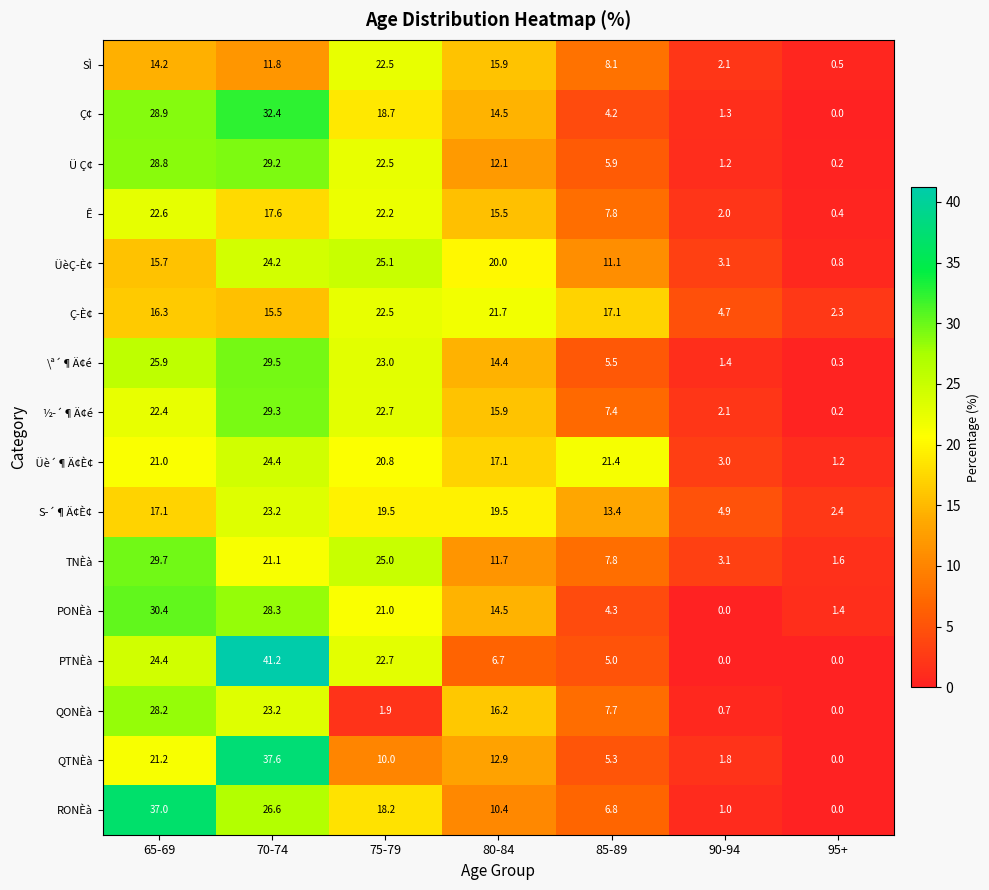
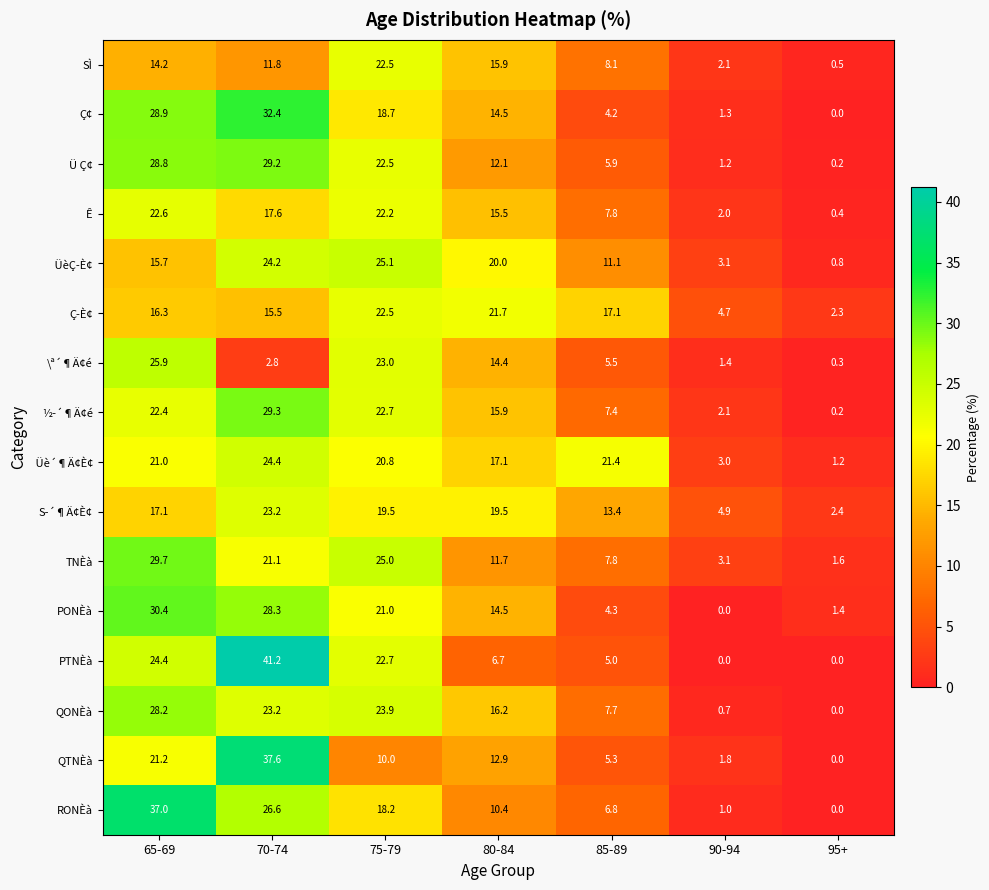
  {
    "SÌ": {
      "65-69": 14.2,
      "70-74": 11.8,
      "75-79": 22.5,
      "80-84": 15.9,
      "85-89": 8.1,
      "90-94": 2.1,
      "95+": 0.5
    },
    "Ç¢": {
      "65-69": 28.9,
      "70-74": 32.4,
      "75-79": 18.7,
      "80-84": 14.5,
      "85-89": 4.2,
      "90-94": 1.3,
      "95+": 0.0
    },
    "Ü Ç¢": {
      "65-69": 28.8,
      "70-74": 29.2,
      "75-79": 22.5,
      "80-84": 12.1,
      "85-89": 5.9,
      "90-94": 1.2,
      "95+": 0.2
    },
    "Ê": {
      "65-69": 22.6,
      "70-74": 17.6,
      "75-79": 22.2,
      "80-84": 15.5,
      "85-89": 7.8,
      "90-94": 2.0,
      "95+": 0.4
    },
    "ÜèÇ­È¢": {
      "65-69": 15.7,
      "70-74": 24.2,
      "75-79": 25.1,
      "80-84": 20.0,
      "85-89": 11.1,
      "90-94": 3.1,
      "95+": 0.8
    },
    "Ç­È¢": {
      "65-69": 16.3,
      "70-74": 15.5,
      "75-79": 22.5,
      "80-84": 21.7,
      "85-89": 17.1,
      "90-94": 4.7,
      "95+": 2.3
    },
    "\\ª´¶Ä¢é": {
      "65-69": 25.9,
-     "70-74": 29.5,
+     "70-74": 2.8,
      "75-79": 23.0,
      "80-84": 14.4,
      "85-89": 5.5,
      "90-94": 1.4,
      "95+": 0.3
    },
    "½­´¶Ä¢é": {
      "65-69": 22.4,
      "70-74": 29.3,
      "75-79": 22.7,
      "80-84": 15.9,
      "85-89": 7.4,
      "90-94": 2.1,
      "95+": 0.2
    },
    "Üè´¶Ä¢È¢": {
      "65-69": 21.0,
      "70-74": 24.4,
      "75-79": 20.8,
      "80-84": 17.1,
      "85-89": 21.4,
      "90-94": 3.0,
      "95+": 1.2
    },
    "S­´¶Ä¢È¢": {
      "65-69": 17.1,
      "70-74": 23.2,
      "75-79": 19.5,
      "80-84": 19.5,
      "85-89": 13.4,
      "90-94": 4.9,
      "95+": 2.4
    },
    "TNÈà": {
      "65-69": 29.7,
      "70-74": 21.1,
      "75-79": 25.0,
      "80-84": 11.7,
      "85-89": 7.8,
      "90-94": 3.1,
      "95+": 1.6
    },
    "PONÈà": {
      "65-69": 30.4,
      "70-74": 28.3,
      "75-79": 21.0,
      "80-84": 14.5,
      "85-89": 4.3,
      "90-94": 0.0,
      "95+": 1.4
    },
    "PTNÈà": {
      "65-69": 24.4,
      "70-74": 41.2,
      "75-79": 22.7,
      "80-84": 6.7,
      "85-89": 5.0,
      "90-94": 0.0,
      "95+": 0.0
    },
    "QONÈà": {
      "65-69": 28.2,
      "70-74": 23.2,
-     "75-79": 1.9,
+     "75-79": 23.9,
      "80-84": 16.2,
      "85-89": 7.7,
      "90-94": 0.7,
      "95+": 0.0
    },
    "QTNÈà": {
      "65-69": 21.2,
      "70-74": 37.6,
      "75-79": 10.0,
      "80-84": 12.9,
      "85-89": 5.3,
      "90-94": 1.8,
      "95+": 0.0
    },
    "RONÈà": {
      "65-69": 37.0,
      "70-74": 26.6,
      "75-79": 18.2,
      "80-84": 10.4,
      "85-89": 6.8,
      "90-94": 1.0,
      "95+": 0.0
    }
  }
